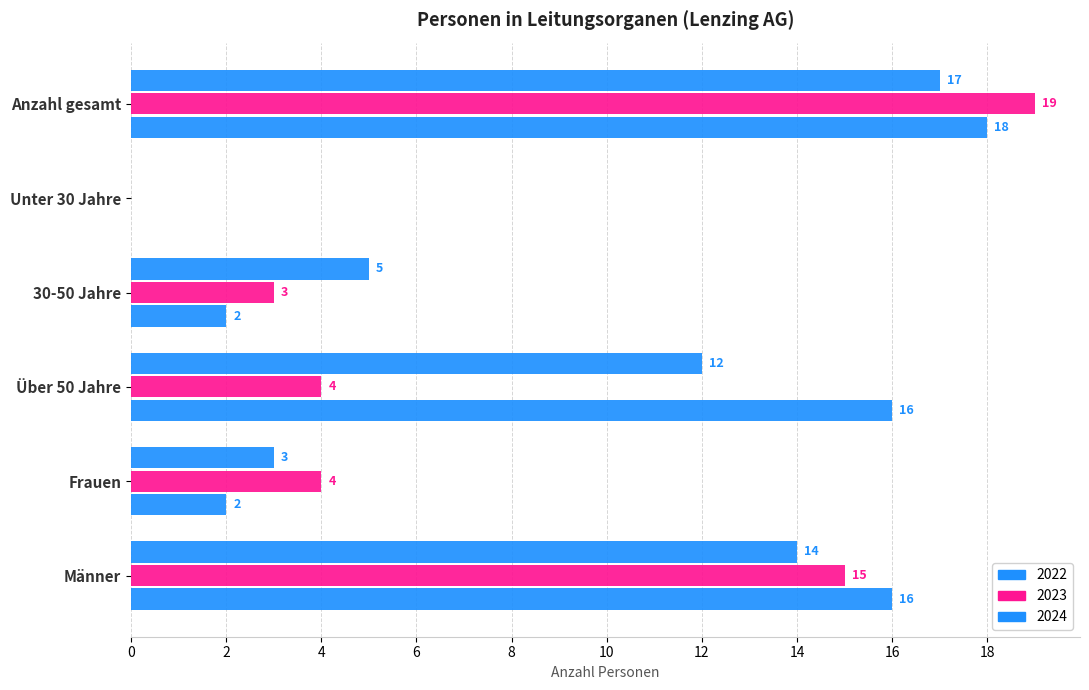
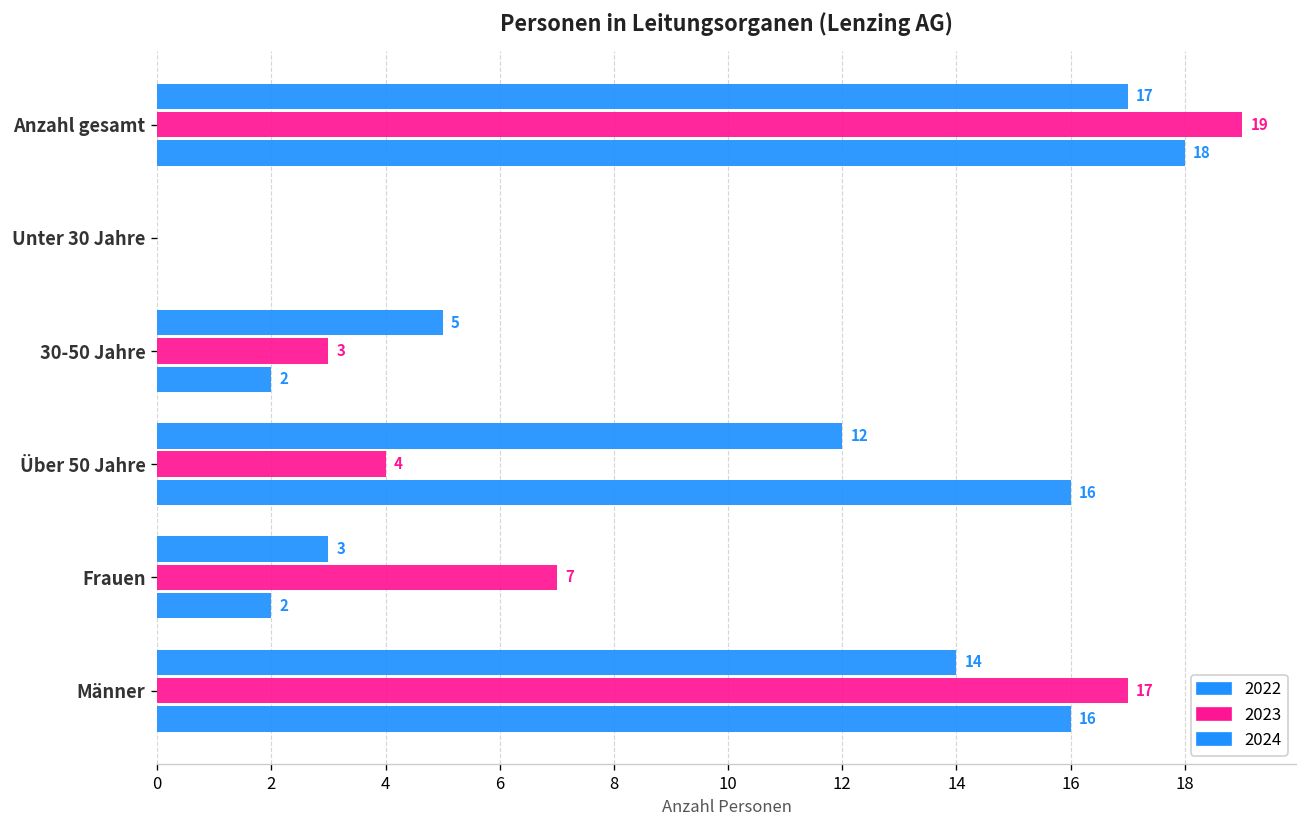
  {
    "2023": {
      "Anzahl gesamt": 19,
      "30-50 Jahre": 3,
      "Über 50 Jahre": 4,
-     "Frauen": 4,
-     "Männer": 15
+     "Frauen": 7,
+     "Männer": 17
    }
  }
